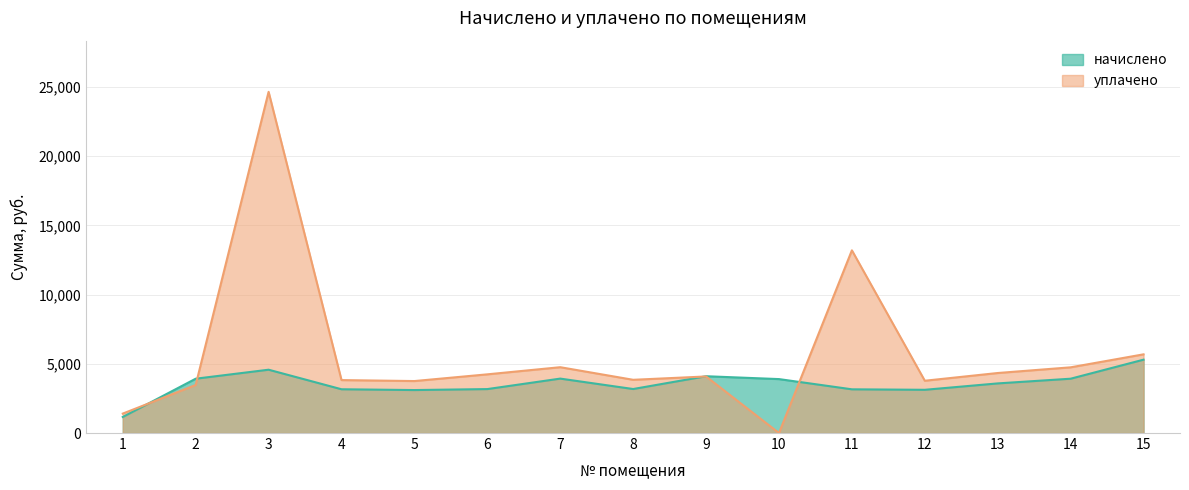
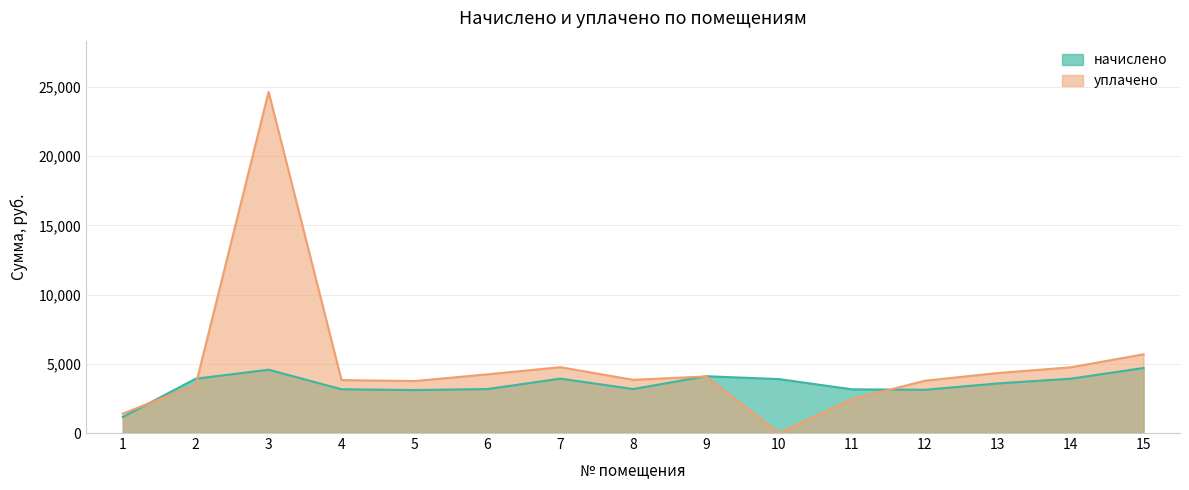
  {
    "начислено": {
      "1": "1,200",
      "2": "3,900",
      "3": "4,600",
      "4": "3,200",
      "5": "3,100",
      "6": "3,200",
      "7": "3,900",
      "8": "3,200",
      "10": "3,900",
      "11": "3,200",
      "12": "3,100",
      "13": "3,600",
      "14": "3,900",
-     "15": "5,300"
+     "15": "4,700"
    },
    "уплачено": {
      "1": "1,400",
      "2": "3,500",
      "3": "24,600",
      "4": "3,800",
      "5": "3,800",
      "6": "4,200",
      "7": "4,800",
      "8": "3,800",
      "10": "0",
-     "11": "13,200",
+     "11": "2,400",
      "12": "3,800",
      "13": "4,300",
      "14": "4,700",
      "15": "5,700"
    }
  }
